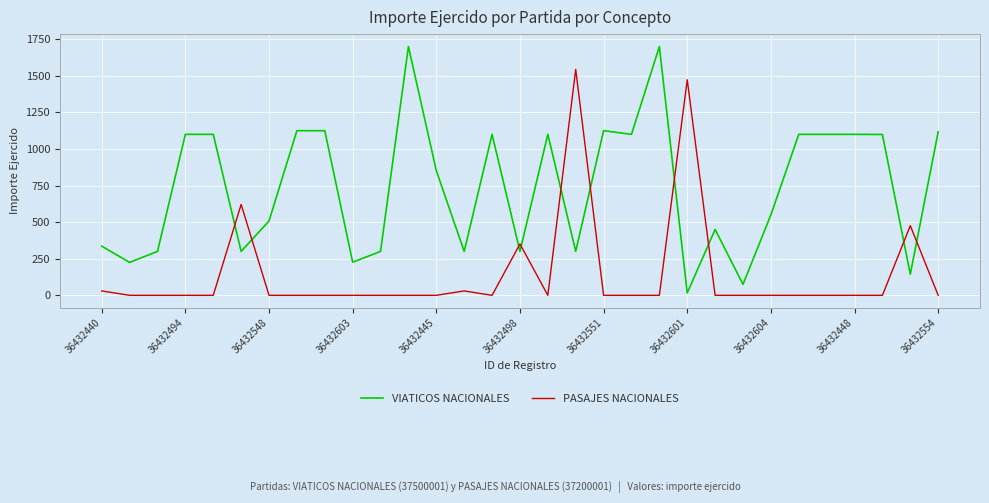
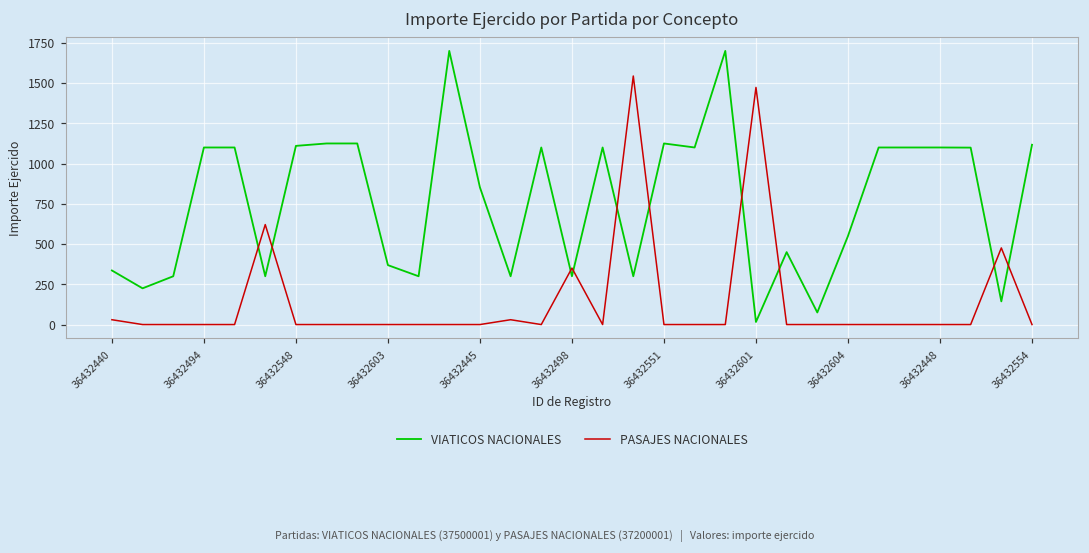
  {
    "VIATICOS NACIONALES": {
      "36432440": 340,
      "36432494": 1100,
-     "36432548": 510,
-     "36432603": 230,
+     "36432548": 1110,
+     "36432603": 370,
      "36432445": 850,
      "36432498": 300,
      "36432551": 1130,
      "36432601": 20,
      "36432604": 550,
      "36432448": 1100,
      "36432554": 1120
    },
    "PASAJES NACIONALES": {
      "36432440": 30,
      "36432494": 0,
      "36432548": 0,
      "36432603": 0,
      "36432445": 0,
      "36432498": 350,
      "36432551": 0,
      "36432601": 1470,
      "36432604": 0,
      "36432448": 0,
      "36432554": 0
    }
  }
